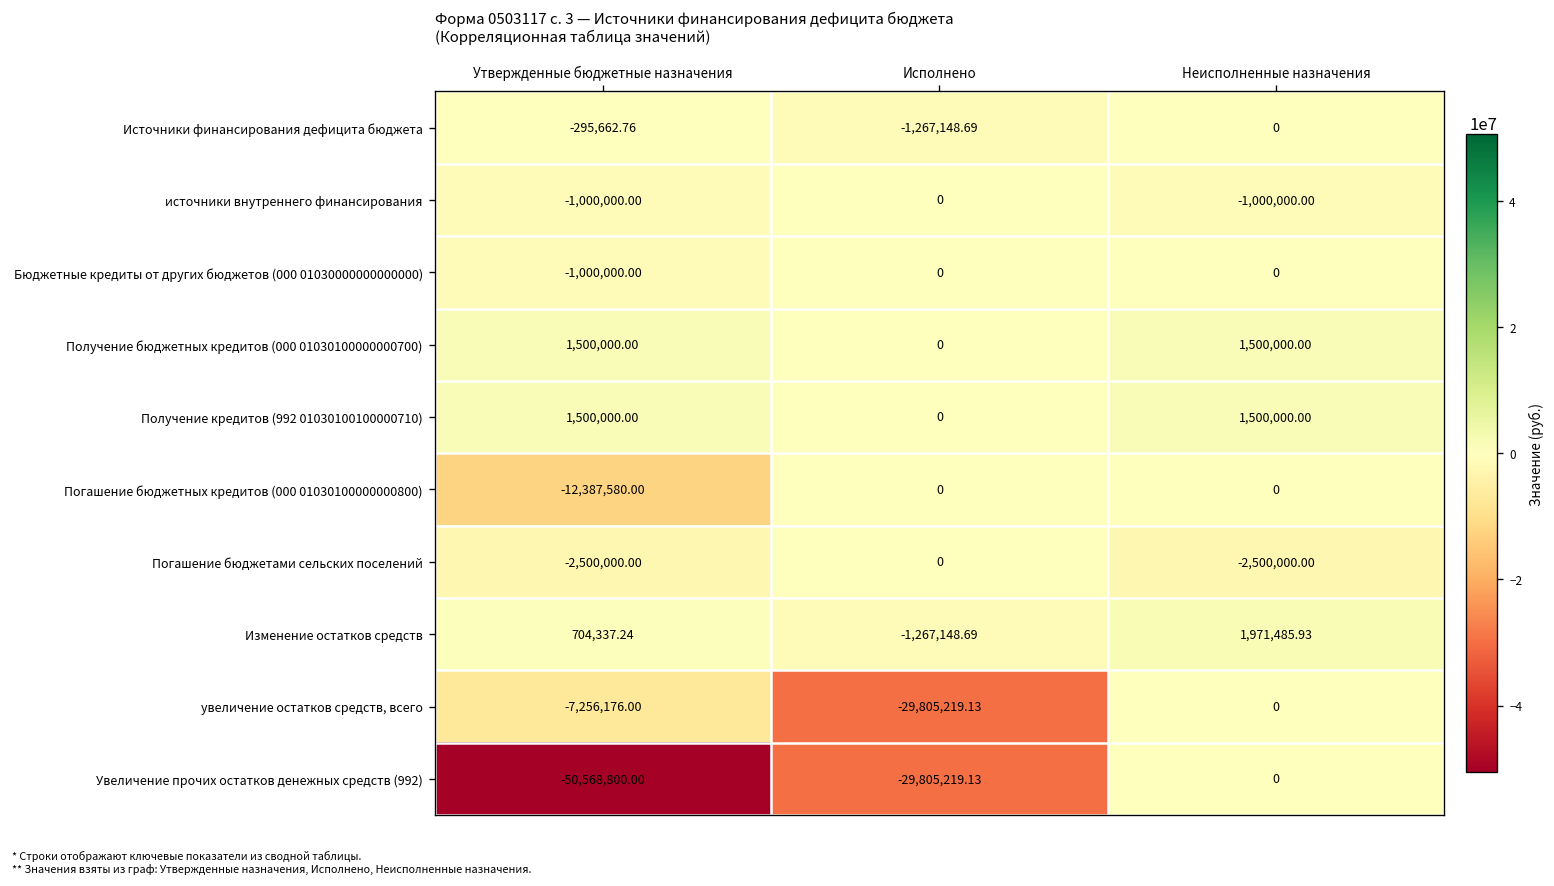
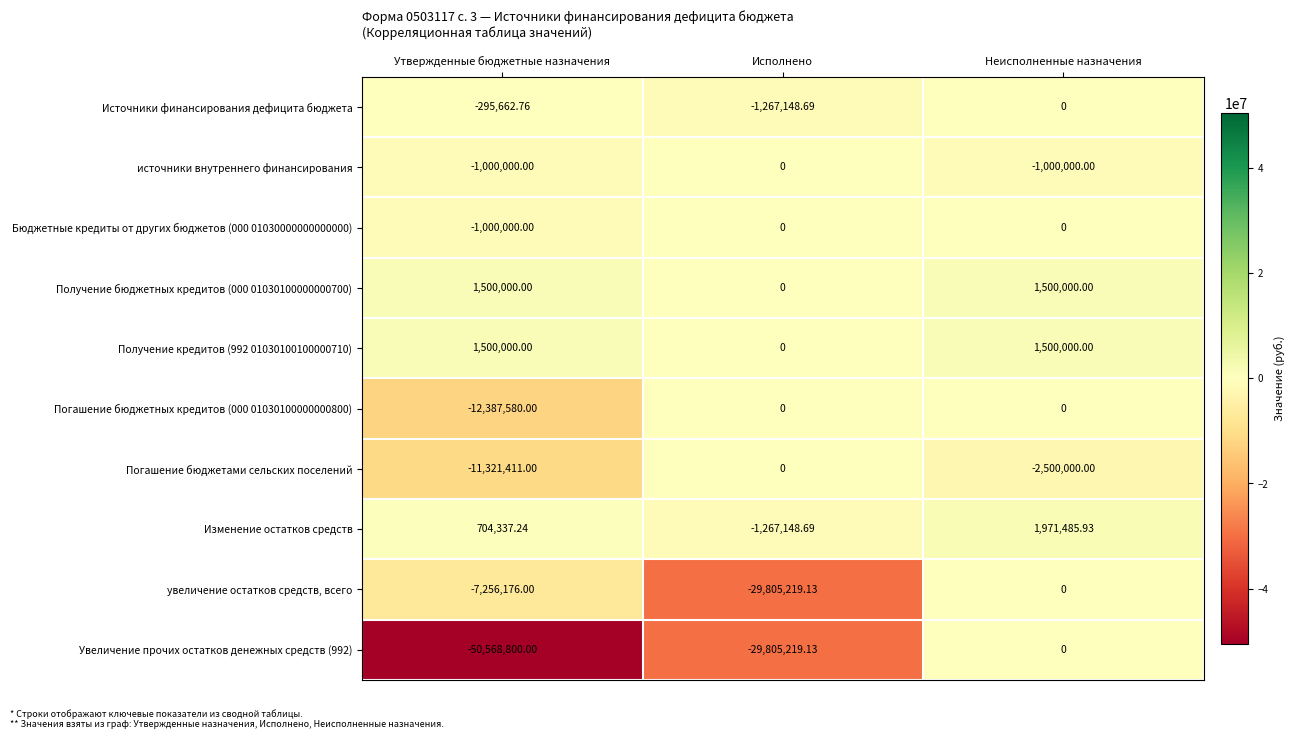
  {
    "Источники финансирования дефицита бюджета": {
      "Утвержденные бюджетные назначения": "-295,662.76",
      "Исполнено": "-1,267,148.69",
      "Неисполненные назначения": "0"
    },
    "источники внутреннего финансирования": {
      "Утвержденные бюджетные назначения": "-1,000,000.00",
      "Исполнено": "0",
      "Неисполненные назначения": "-1,000,000.00"
    },
    "Бюджетные кредиты от других бюджетов (000 01030000000000000)": {
      "Утвержденные бюджетные назначения": "-1,000,000.00",
      "Исполнено": "0",
      "Неисполненные назначения": "0"
    },
    "Получение бюджетных кредитов (000 01030100000000700)": {
      "Утвержденные бюджетные назначения": "1,500,000.00",
      "Исполнено": "0",
      "Неисполненные назначения": "1,500,000.00"
    },
    "Получение кредитов (992 01030100100000710)": {
      "Утвержденные бюджетные назначения": "1,500,000.00",
      "Исполнено": "0",
      "Неисполненные назначения": "1,500,000.00"
    },
    "Погашение бюджетных кредитов (000 01030100000000800)": {
      "Утвержденные бюджетные назначения": "-12,387,580.00",
      "Исполнено": "0",
      "Неисполненные назначения": "0"
    },
    "Погашение бюджетами сельских поселений": {
-     "Утвержденные бюджетные назначения": "-2,500,000.00",
+     "Утвержденные бюджетные назначения": "-11,321,411.00",
      "Исполнено": "0",
      "Неисполненные назначения": "-2,500,000.00"
    },
    "Изменение остатков средств": {
      "Утвержденные бюджетные назначения": "704,337.24",
      "Исполнено": "-1,267,148.69",
      "Неисполненные назначения": "1,971,485.93"
    },
    "увеличение остатков средств, всего": {
      "Утвержденные бюджетные назначения": "-7,256,176.00",
      "Исполнено": "-29,805,219.13",
      "Неисполненные назначения": "0"
    },
    "Увеличение прочих остатков денежных средств (992)": {
      "Утвержденные бюджетные назначения": "-50,568,800.00",
      "Исполнено": "-29,805,219.13",
      "Неисполненные назначения": "0"
    }
  }
